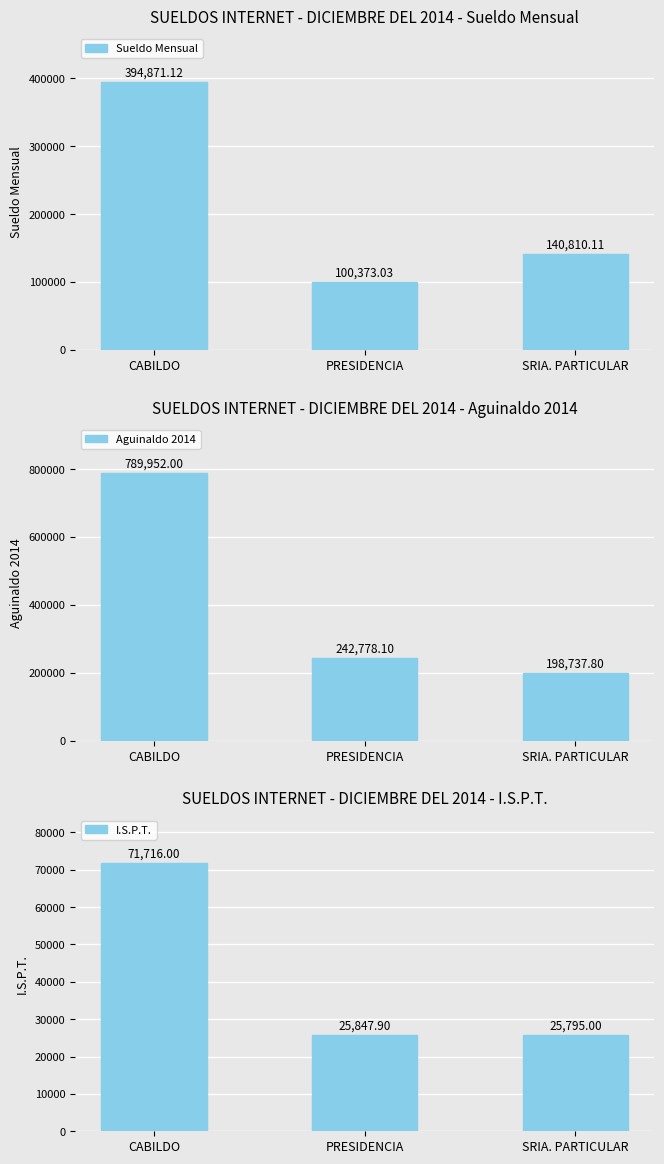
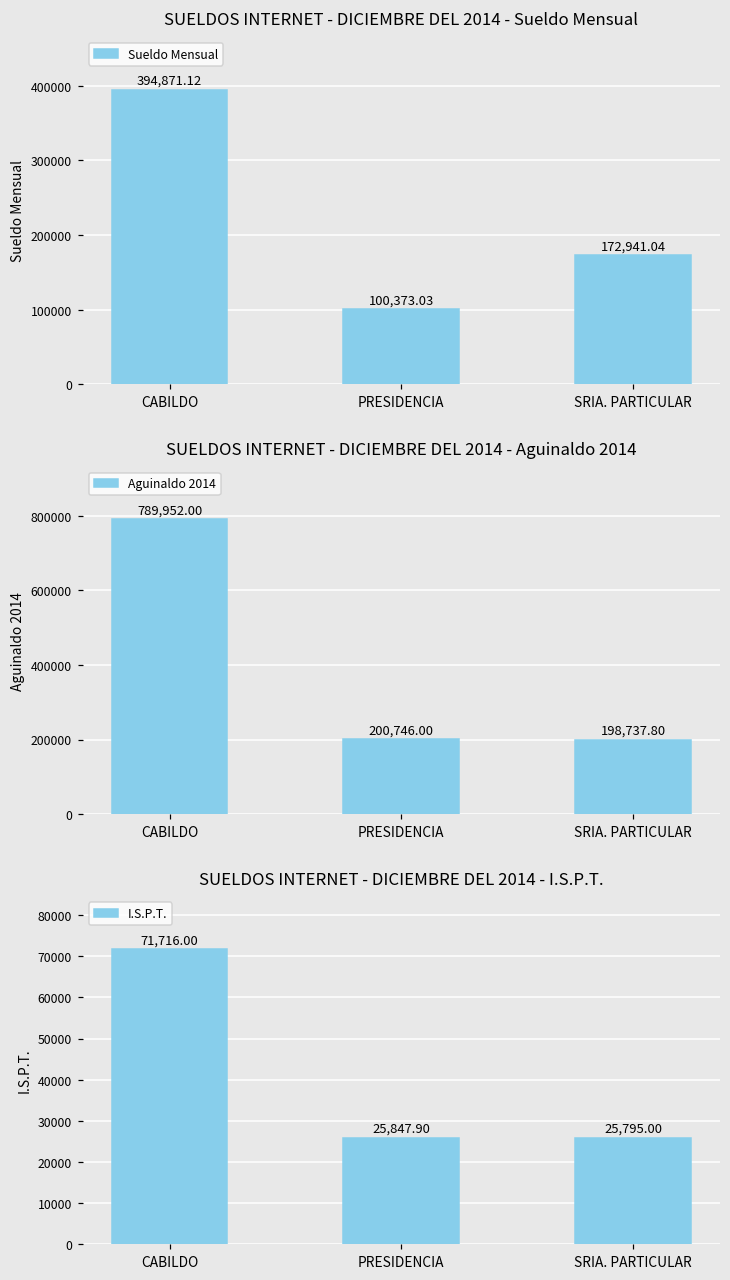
  {
    "SUELDOS INTERNET - DICIEMBRE DEL 2014 - Sueldo Mensual": {
      "CABILDO": "394,871.12",
      "PRESIDENCIA": "100,373.03",
-     "SRIA. PARTICULAR": "140,810.11"
+     "SRIA. PARTICULAR": "172,941.04"
    },
    "SUELDOS INTERNET - DICIEMBRE DEL 2014 - Aguinaldo 2014": {
      "CABILDO": "789,952.00",
-     "PRESIDENCIA": "242,778.10",
+     "PRESIDENCIA": "200,746.00",
      "SRIA. PARTICULAR": "198,737.80"
    },
    "SUELDOS INTERNET - DICIEMBRE DEL 2014 - I.S.P.T.": {
      "CABILDO": "71,716.00",
      "PRESIDENCIA": "25,847.90",
      "SRIA. PARTICULAR": "25,795.00"
    }
  }
